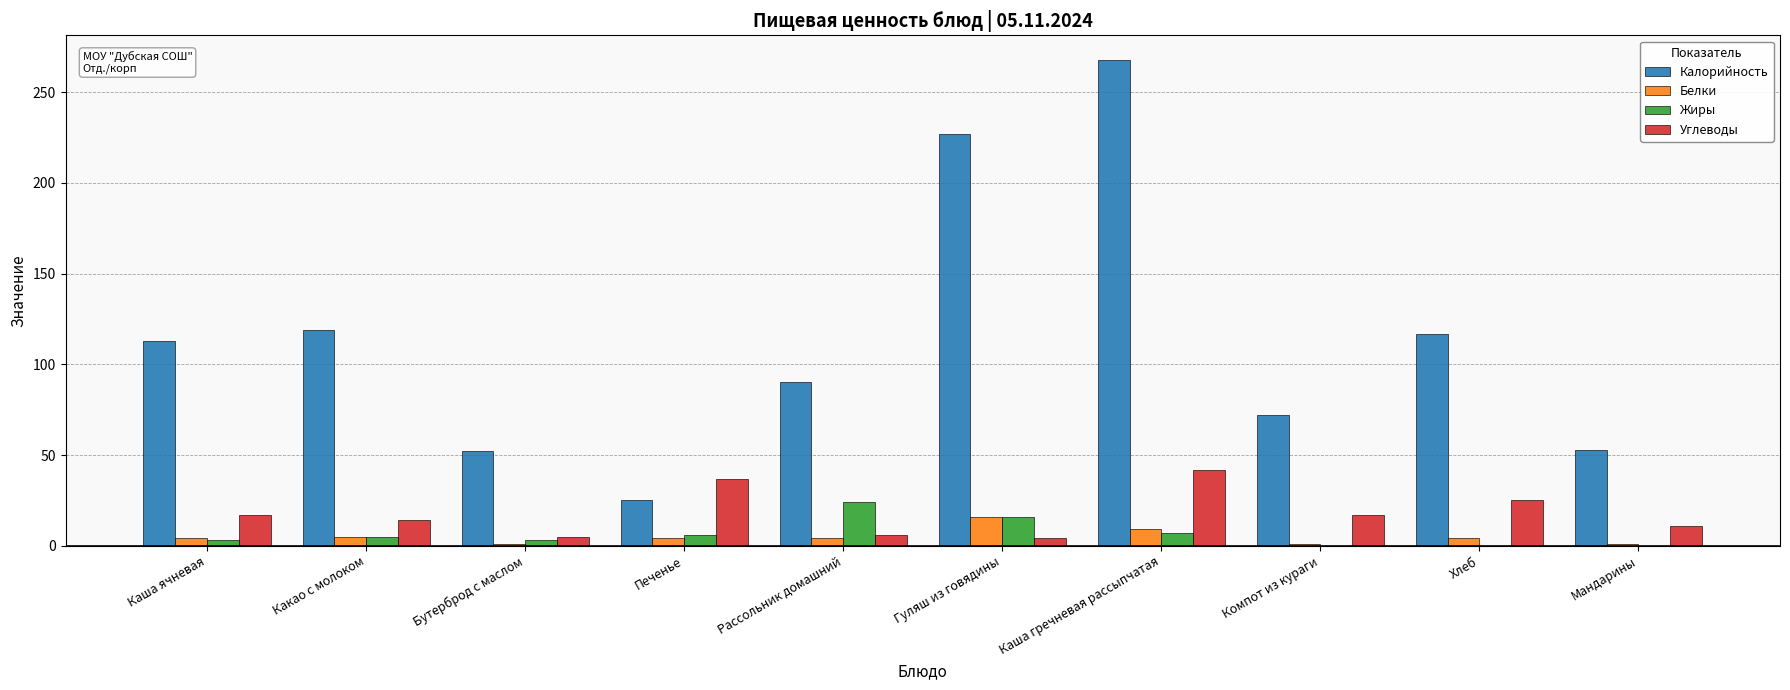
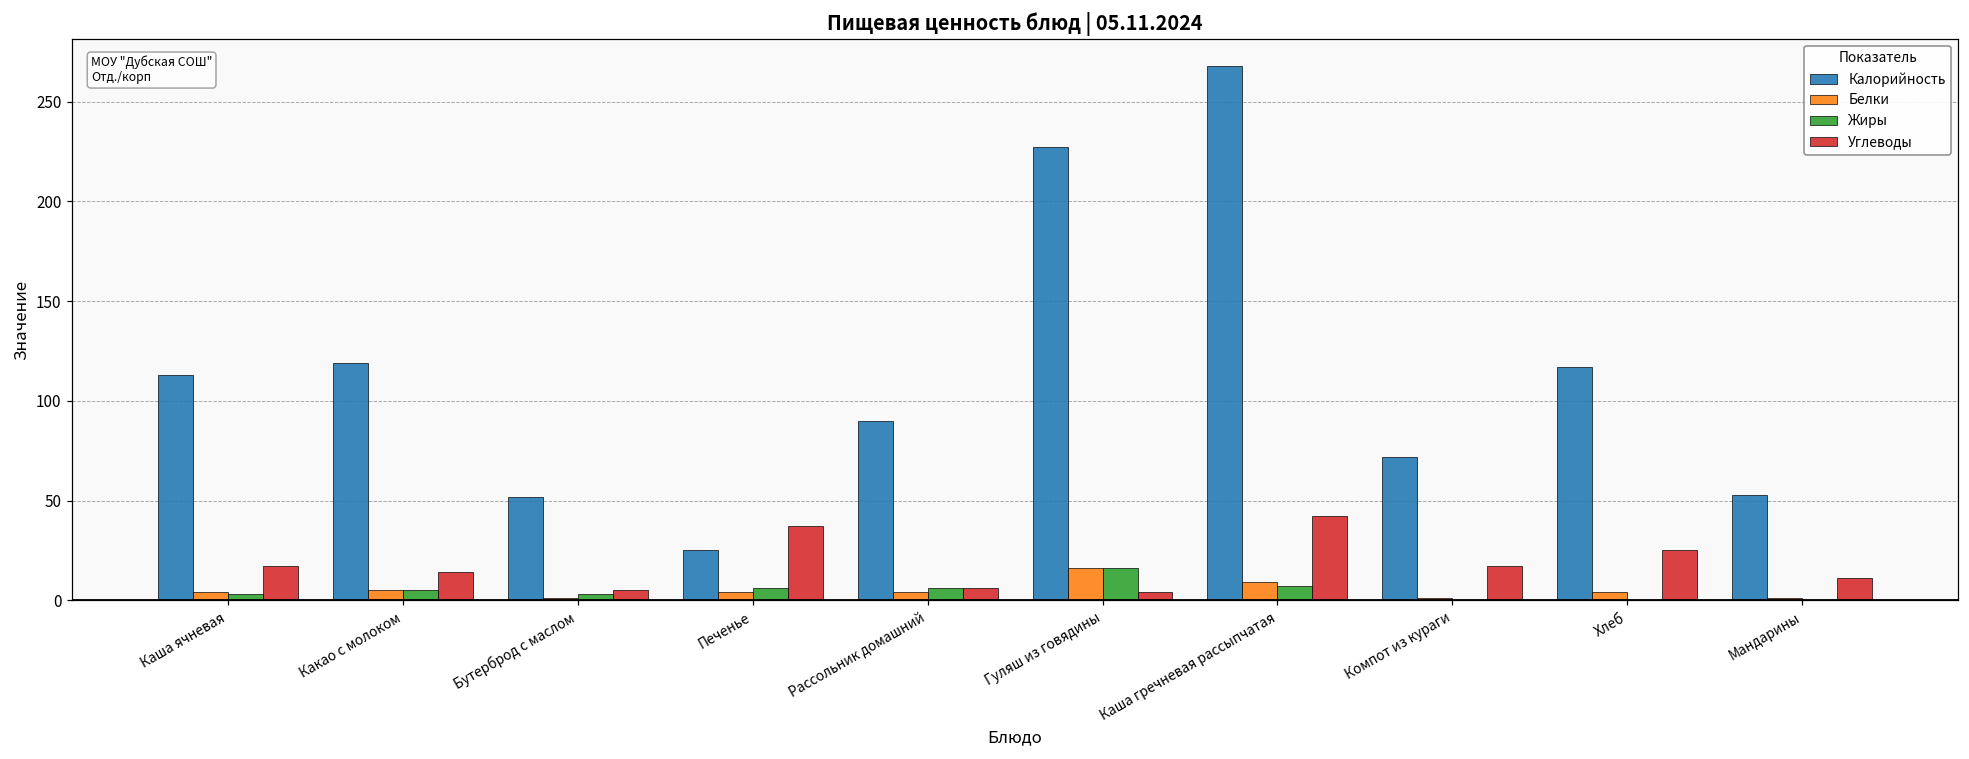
  {
    "Калорийность": {
      "Каша ячневая": 113,
      "Какао с молоком": 119,
      "Бутерброд с маслом": 52,
      "Печенье": 25,
      "Рассольник домашний": 90,
      "Гуляш из говядины": 227,
      "Каша гречневая рассыпчатая": 268,
      "Компот из кураги": 72,
      "Хлеб": 117,
      "Мандарины": 53
    },
    "Белки": {
      "Каша ячневая": 4,
      "Какао с молоком": 5,
      "Печенье": 4,
      "Рассольник домашний": 4,
      "Гуляш из говядины": 16,
      "Каша гречневая рассыпчатая": 9,
      "Хлеб": 4
    },
    "Жиры": {
      "Каша ячневая": 3,
      "Какао с молоком": 5,
      "Бутерброд с маслом": 3,
      "Печенье": 6,
-     "Рассольник домашний": 24,
+     "Рассольник домашний": 6,
      "Гуляш из говядины": 16,
      "Каша гречневая рассыпчатая": 7,
      "Компот из кураги": 0,
      "Хлеб": 0,
      "Мандарины": 0
    },
    "Углеводы": {
      "Каша ячневая": 17,
      "Какао с молоком": 14,
      "Бутерброд с маслом": 5,
      "Печенье": 37,
      "Рассольник домашний": 6,
      "Гуляш из говядины": 4,
      "Каша гречневая рассыпчатая": 42,
      "Компот из кураги": 17,
      "Хлеб": 25,
      "Мандарины": 11
    }
  }
